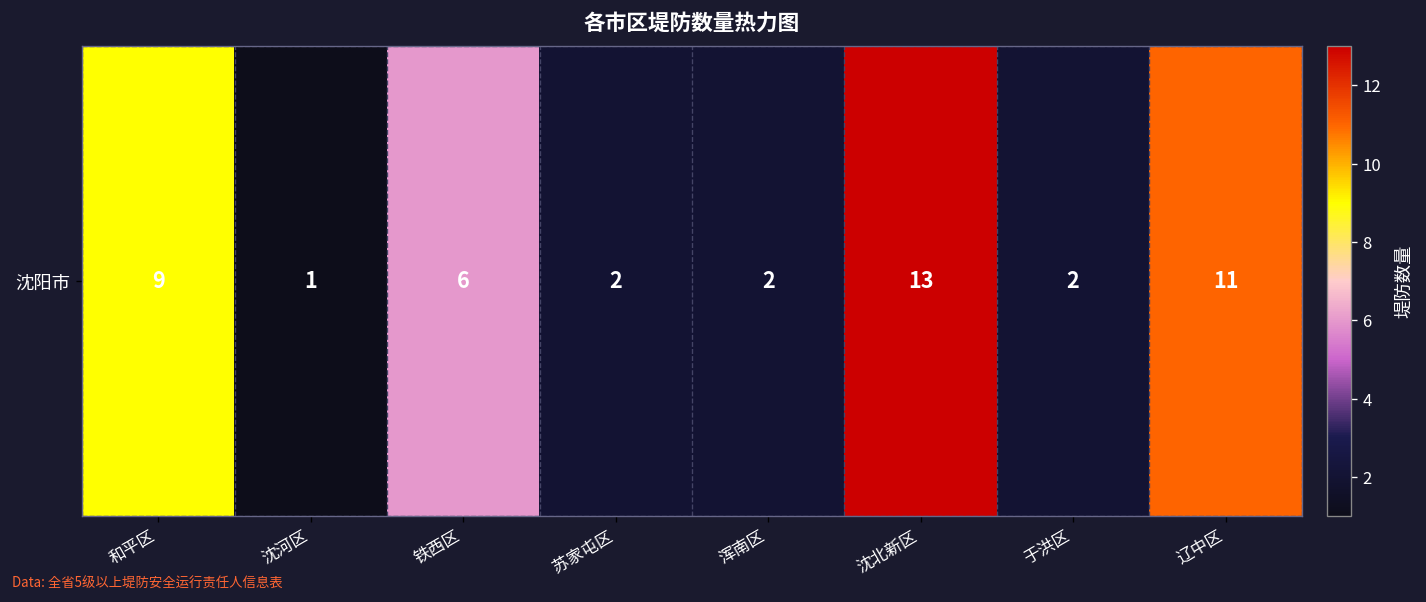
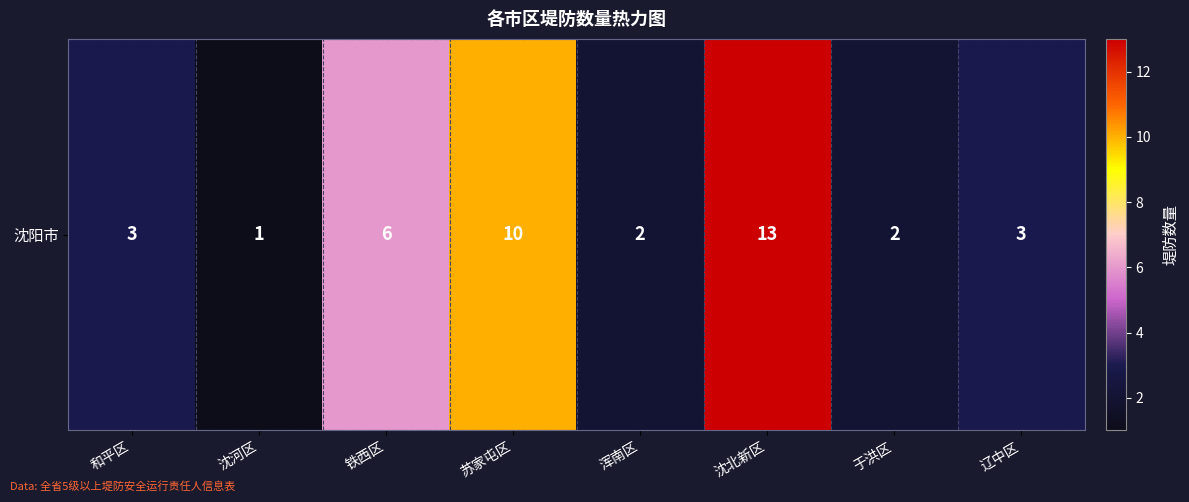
  {
    "沈阳市": {
-     "和平区": 9,
+     "和平区": 3,
      "沈河区": 1,
      "铁西区": 6,
-     "苏家屯区": 2,
+     "苏家屯区": 10,
      "浑南区": 2,
      "沈北新区": 13,
      "于洪区": 2,
-     "辽中区": 11
+     "辽中区": 3
    }
  }
